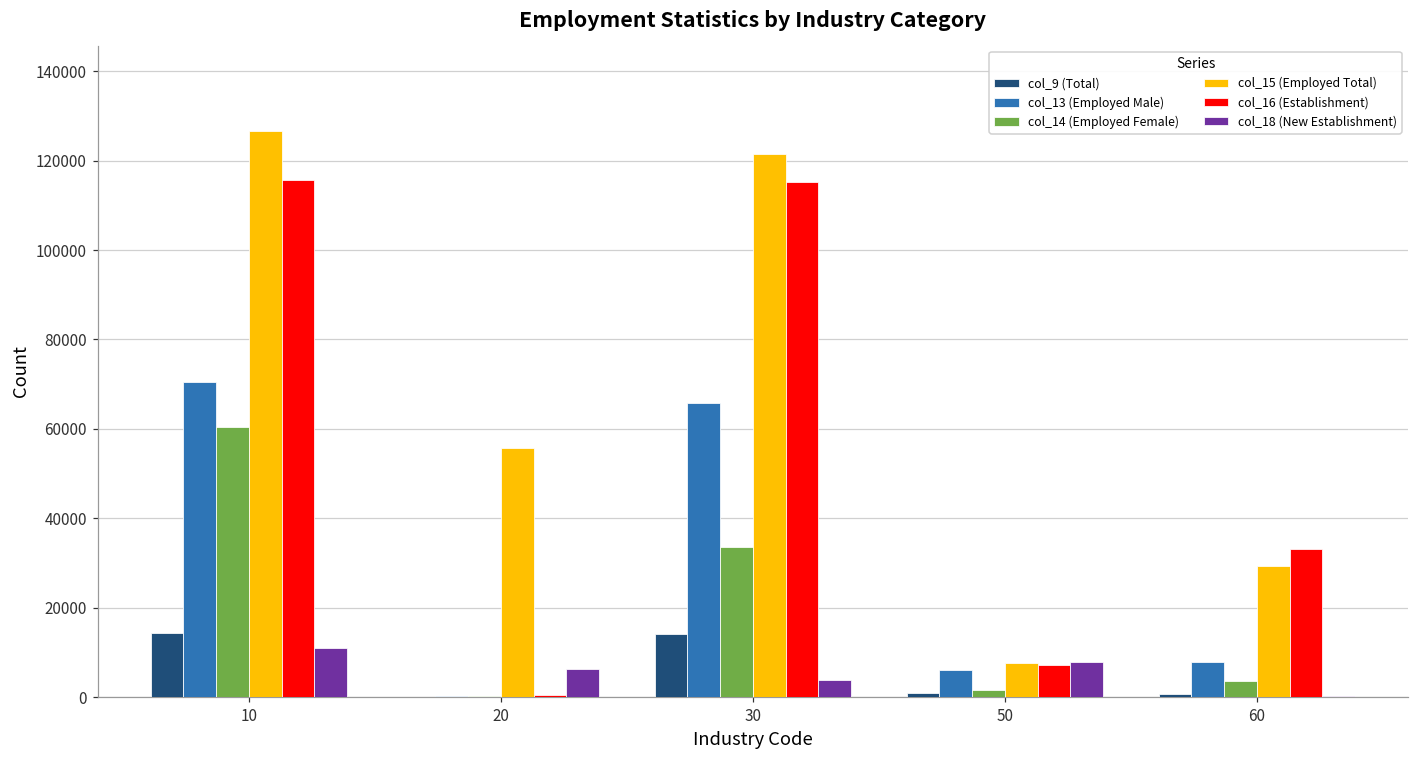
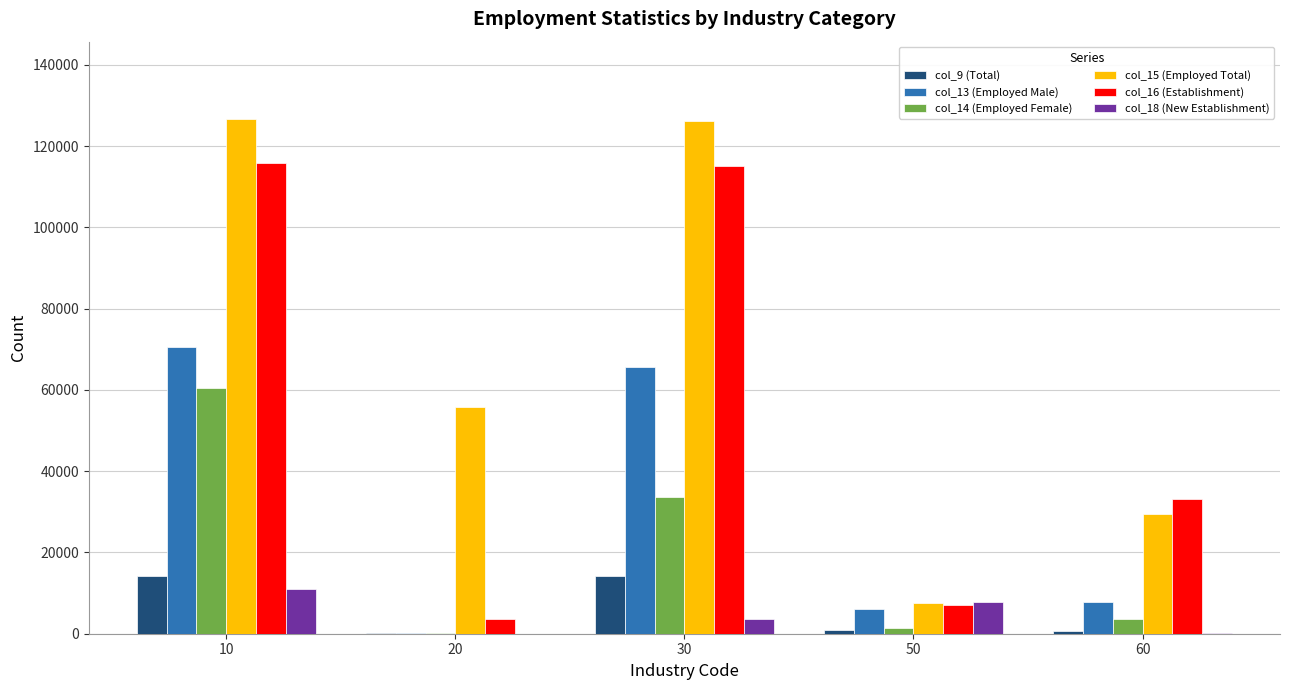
  {
    "col_9 (Total)": {
      "10": 14000,
      "30": 14000,
      "50": 1000,
      "60": 1000
    },
    "col_13 (Employed Male)": {
      "10": 71000,
      "30": 66000,
      "50": 6000,
      "60": 8000
    },
    "col_14 (Employed Female)": {
      "10": 60000,
      "30": 34000,
      "50": 2000,
      "60": 4000
    },
    "col_15 (Employed Total)": {
      "10": 127000,
      "20": 56000,
-     "30": 121000,
+     "30": 126000,
      "50": 8000,
      "60": 29000
    },
    "col_16 (Establishment)": {
      "10": 116000,
-     "20": 1000,
+     "20": 4000,
      "30": 115000,
      "50": 7000,
      "60": 33000
    },
    "col_18 (New Establishment)": {
      "10": 11000,
-     "20": 6000,
+     "20": 0,
      "30": 4000,
      "50": 8000
    }
  }
